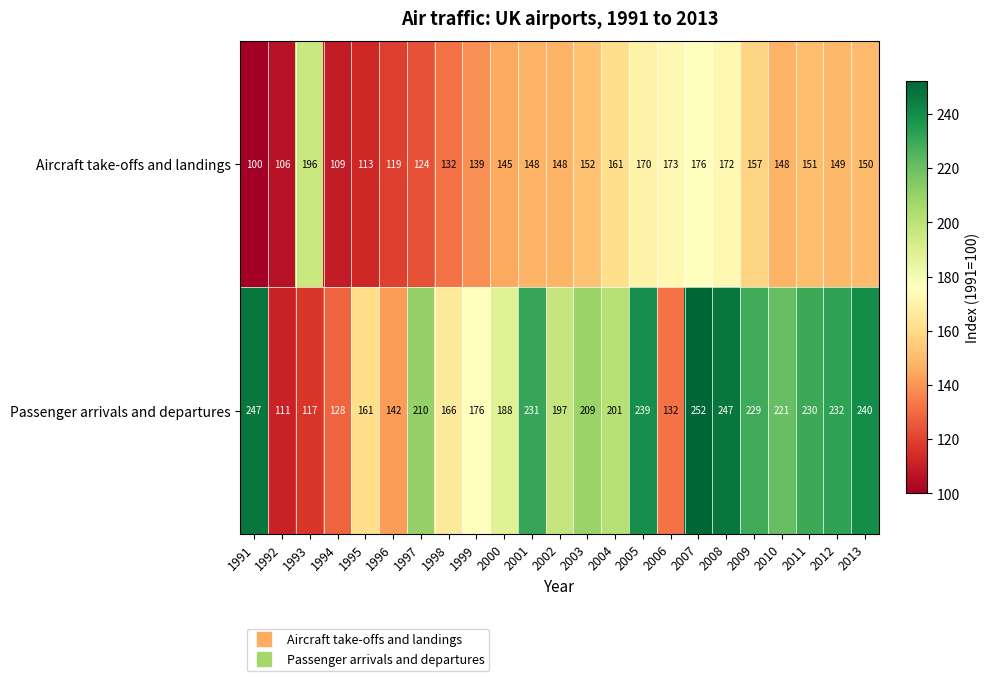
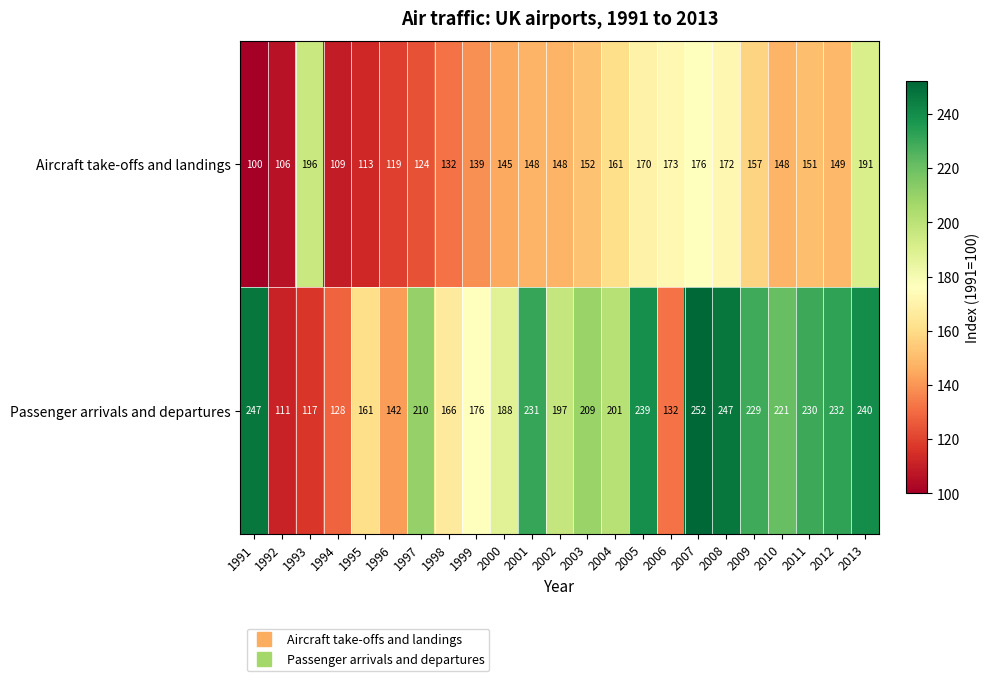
  {
    "Aircraft take-offs and landings": {
      "1991": 100,
      "1992": 106,
      "1993": 196,
      "1994": 109,
      "1995": 113,
      "1996": 119,
      "1997": 124,
      "1998": 132,
      "1999": 139,
      "2000": 145,
      "2001": 148,
      "2002": 148,
      "2003": 152,
      "2004": 161,
      "2005": 170,
      "2006": 173,
      "2007": 176,
      "2008": 172,
      "2009": 157,
      "2010": 148,
      "2011": 151,
      "2012": 149,
-     "2013": 150
+     "2013": 191
    },
    "Passenger arrivals and departures": {
      "1991": 247,
      "1992": 111,
      "1993": 117,
      "1994": 128,
      "1995": 161,
      "1996": 142,
      "1997": 210,
      "1998": 166,
      "1999": 176,
      "2000": 188,
      "2001": 231,
      "2002": 197,
      "2003": 209,
      "2004": 201,
      "2005": 239,
      "2006": 132,
      "2007": 252,
      "2008": 247,
      "2009": 229,
      "2010": 221,
      "2011": 230,
      "2012": 232,
      "2013": 240
    }
  }
